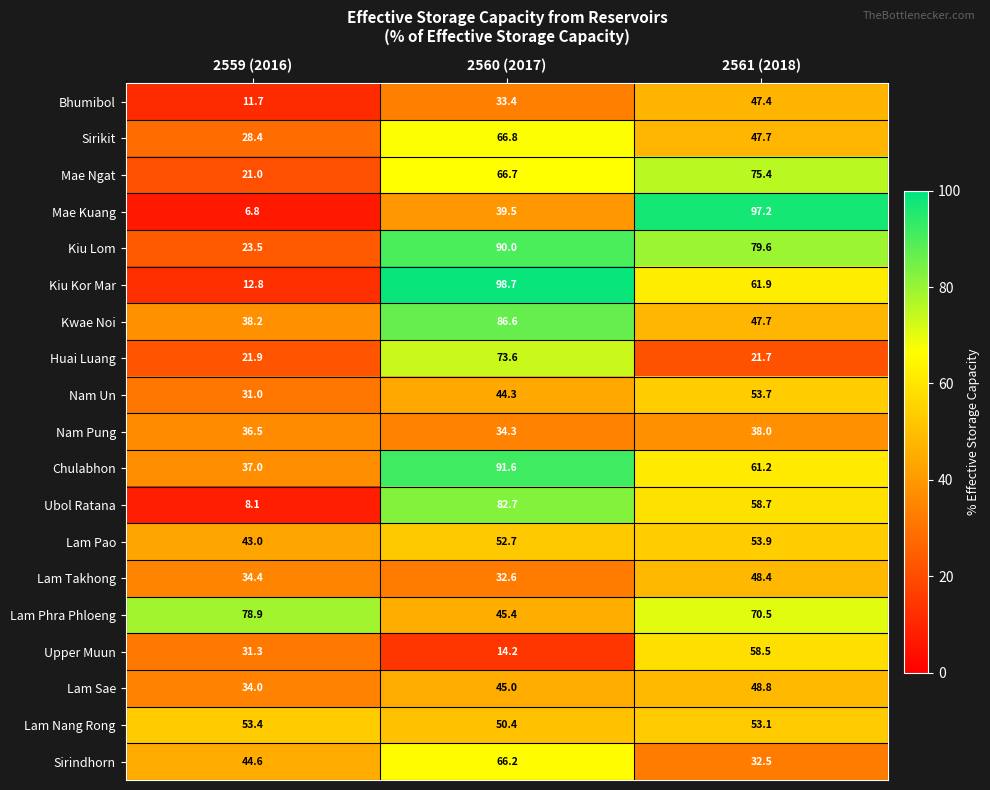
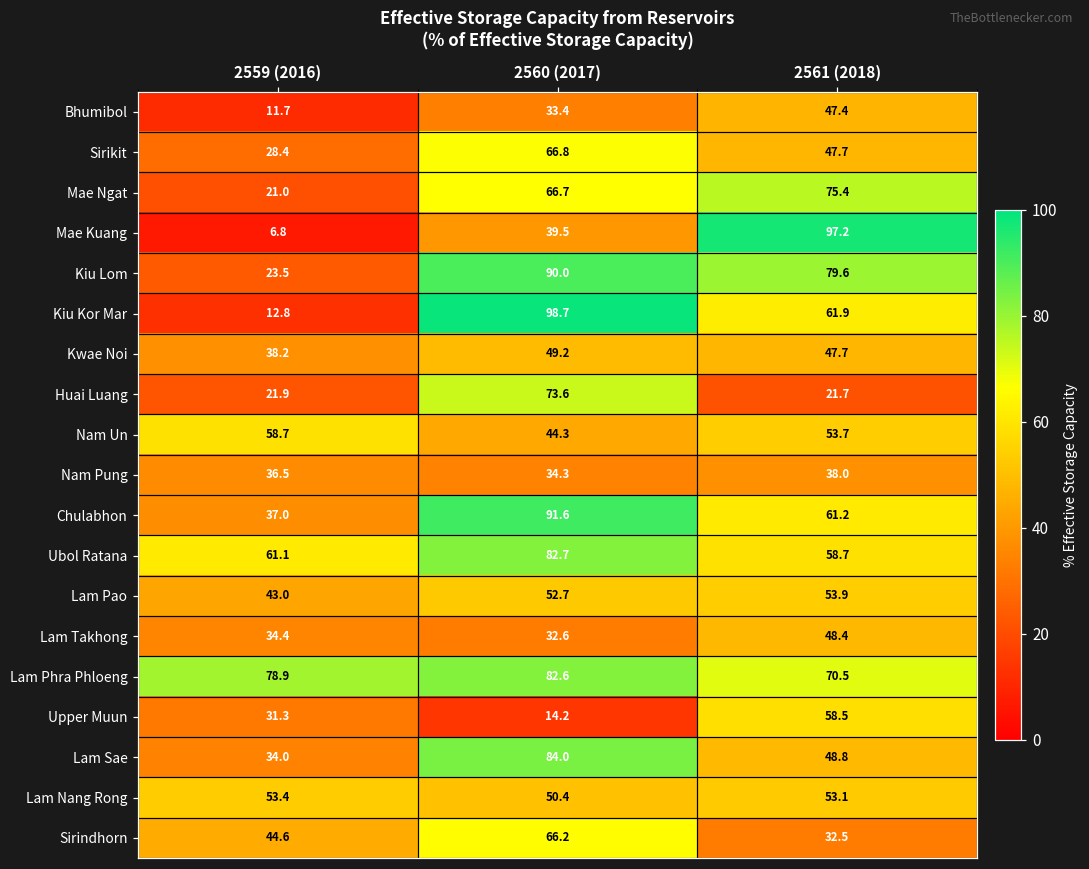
  {
    "Bhumibol": {
      "2559 (2016)": 11.7,
      "2560 (2017)": 33.4,
      "2561 (2018)": 47.4
    },
    "Sirikit": {
      "2559 (2016)": 28.4,
      "2560 (2017)": 66.8,
      "2561 (2018)": 47.7
    },
    "Mae Ngat": {
      "2559 (2016)": 21.0,
      "2560 (2017)": 66.7,
      "2561 (2018)": 75.4
    },
    "Mae Kuang": {
      "2559 (2016)": 6.8,
      "2560 (2017)": 39.5,
      "2561 (2018)": 97.2
    },
    "Kiu Lom": {
      "2559 (2016)": 23.5,
      "2560 (2017)": 90.0,
      "2561 (2018)": 79.6
    },
    "Kiu Kor Mar": {
      "2559 (2016)": 12.8,
      "2560 (2017)": 98.7,
      "2561 (2018)": 61.9
    },
    "Kwae Noi": {
      "2559 (2016)": 38.2,
-     "2560 (2017)": 86.6,
+     "2560 (2017)": 49.2,
      "2561 (2018)": 47.7
    },
    "Huai Luang": {
      "2559 (2016)": 21.9,
      "2560 (2017)": 73.6,
      "2561 (2018)": 21.7
    },
    "Nam Un": {
-     "2559 (2016)": 31.0,
+     "2559 (2016)": 58.7,
      "2560 (2017)": 44.3,
      "2561 (2018)": 53.7
    },
    "Nam Pung": {
      "2559 (2016)": 36.5,
      "2560 (2017)": 34.3,
      "2561 (2018)": 38.0
    },
    "Chulabhon": {
      "2559 (2016)": 37.0,
      "2560 (2017)": 91.6,
      "2561 (2018)": 61.2
    },
    "Ubol Ratana": {
-     "2559 (2016)": 8.1,
+     "2559 (2016)": 61.1,
      "2560 (2017)": 82.7,
      "2561 (2018)": 58.7
    },
    "Lam Pao": {
      "2559 (2016)": 43.0,
      "2560 (2017)": 52.7,
      "2561 (2018)": 53.9
    },
    "Lam Takhong": {
      "2559 (2016)": 34.4,
      "2560 (2017)": 32.6,
      "2561 (2018)": 48.4
    },
    "Lam Phra Phloeng": {
      "2559 (2016)": 78.9,
-     "2560 (2017)": 45.4,
+     "2560 (2017)": 82.6,
      "2561 (2018)": 70.5
    },
    "Upper Muun": {
      "2559 (2016)": 31.3,
      "2560 (2017)": 14.2,
      "2561 (2018)": 58.5
    },
    "Lam Sae": {
      "2559 (2016)": 34.0,
-     "2560 (2017)": 45.0,
+     "2560 (2017)": 84.0,
      "2561 (2018)": 48.8
    },
    "Lam Nang Rong": {
      "2559 (2016)": 53.4,
      "2560 (2017)": 50.4,
      "2561 (2018)": 53.1
    },
    "Sirindhorn": {
      "2559 (2016)": 44.6,
      "2560 (2017)": 66.2,
      "2561 (2018)": 32.5
    }
  }
